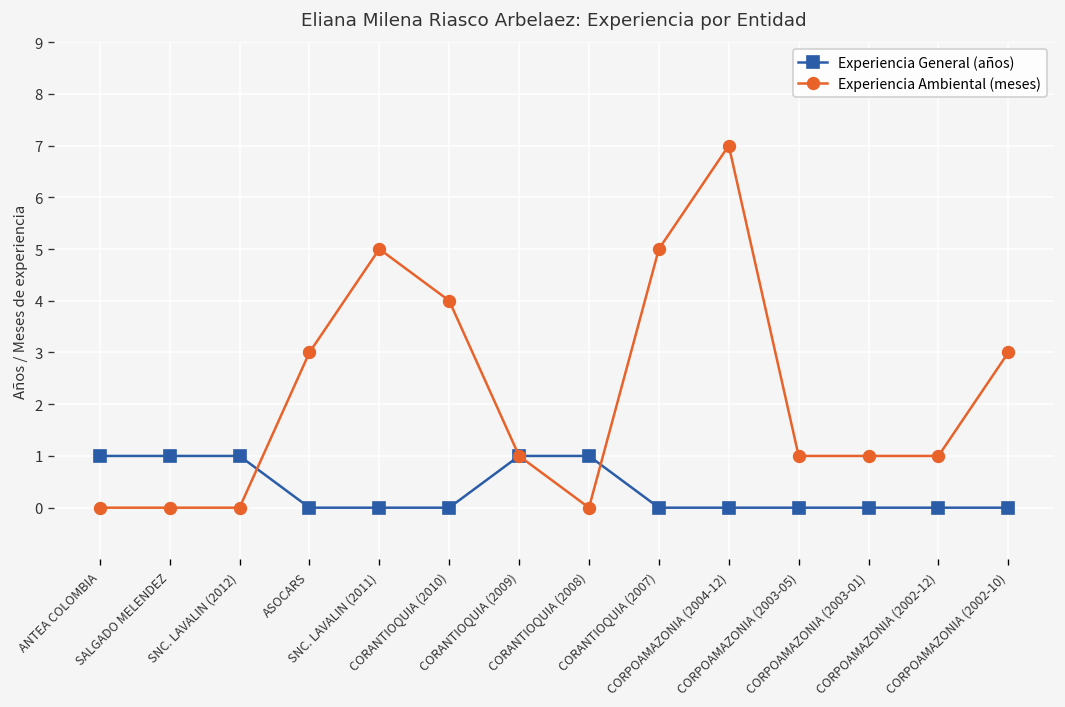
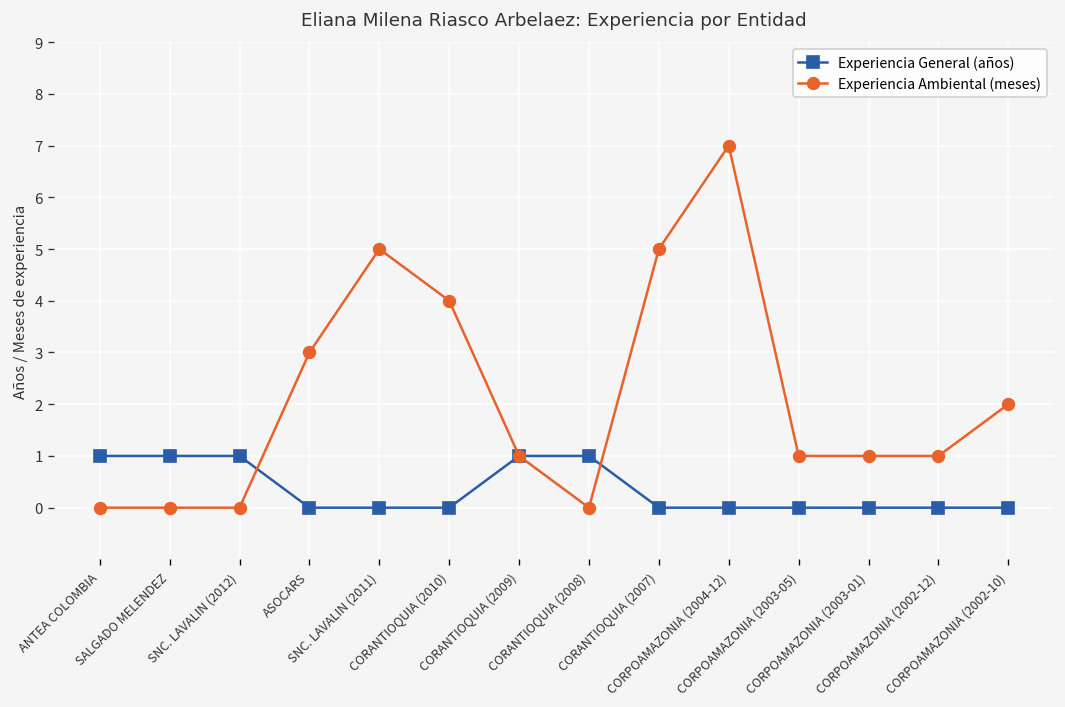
  {
    "Experiencia General (años)": {
      "ANTEA COLOMBIA": 1,
      "SALGADO MELENDEZ": 1,
      "SNC. LAVALIN (2012)": 1,
      "ASOCARS": 0,
      "SNC. LAVALIN (2011)": 0,
      "CORANTIOQUIA (2010)": 0,
      "CORANTIOQUIA (2008)": 1,
      "CORANTIOQUIA (2007)": 0,
      "CORPOAMAZONIA (2004-12)": 0,
      "CORPOAMAZONIA (2003-05)": 0,
      "CORPOAMAZONIA (2003-01)": 0,
      "CORPOAMAZONIA (2002-12)": 0,
      "CORPOAMAZONIA (2002-10)": 0
    },
    "Experiencia Ambiental (meses)": {
      "ANTEA COLOMBIA": 0,
      "SALGADO MELENDEZ": 0,
      "SNC. LAVALIN (2012)": 0,
      "ASOCARS": 3,
      "SNC. LAVALIN (2011)": 5,
      "CORANTIOQUIA (2010)": 4,
      "CORANTIOQUIA (2008)": 0,
      "CORANTIOQUIA (2007)": 5,
      "CORPOAMAZONIA (2004-12)": 7,
      "CORPOAMAZONIA (2003-05)": 1,
      "CORPOAMAZONIA (2003-01)": 1,
      "CORPOAMAZONIA (2002-12)": 1,
-     "CORPOAMAZONIA (2002-10)": 3
+     "CORPOAMAZONIA (2002-10)": 2
    }
  }
